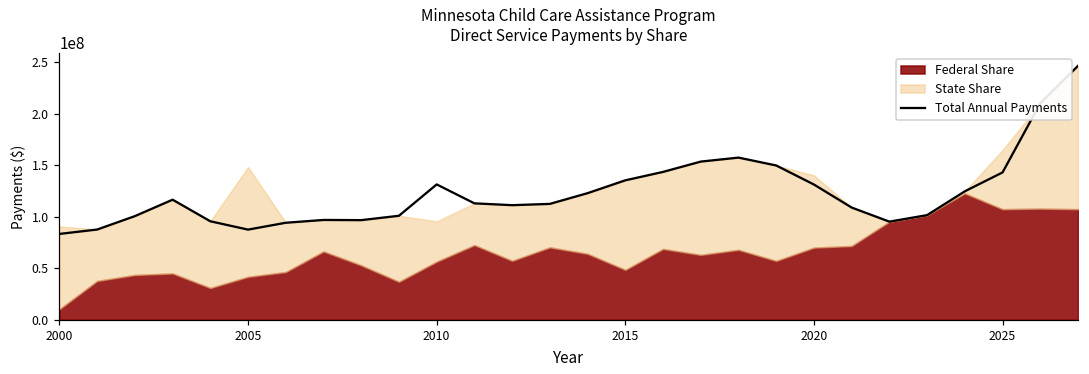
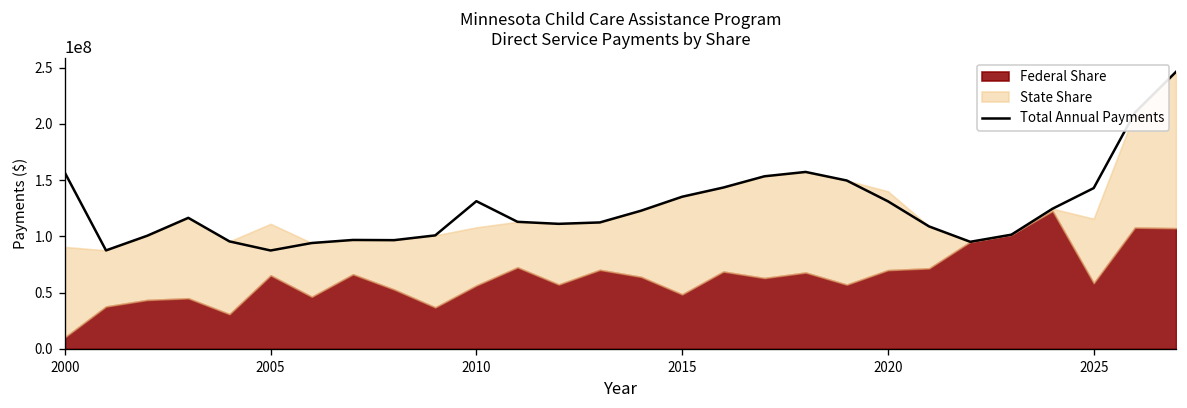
  {
    "Total Annual Payments": {
-     "2000": 80000000,
+     "2000": 160000000,
      "2005": 90000000,
      "2010": 130000000,
      "2020": 130000000,
      "2025": 140000000
    },
    "Federal Share": {
      "2000": 10000000,
-     "2005": 40000000,
+     "2005": 70000000,
      "2010": 60000000,
      "2015": 50000000,
      "2020": 70000000,
-     "2025": 110000000
+     "2025": 60000000
    },
    "State Share": {
      "2000": 80000000,
-     "2005": 110000000,
-     "2010": 40000000,
+     "2005": 50000000,
+     "2010": 50000000,
      "2020": 70000000,
      "2025": 60000000
    }
  }
